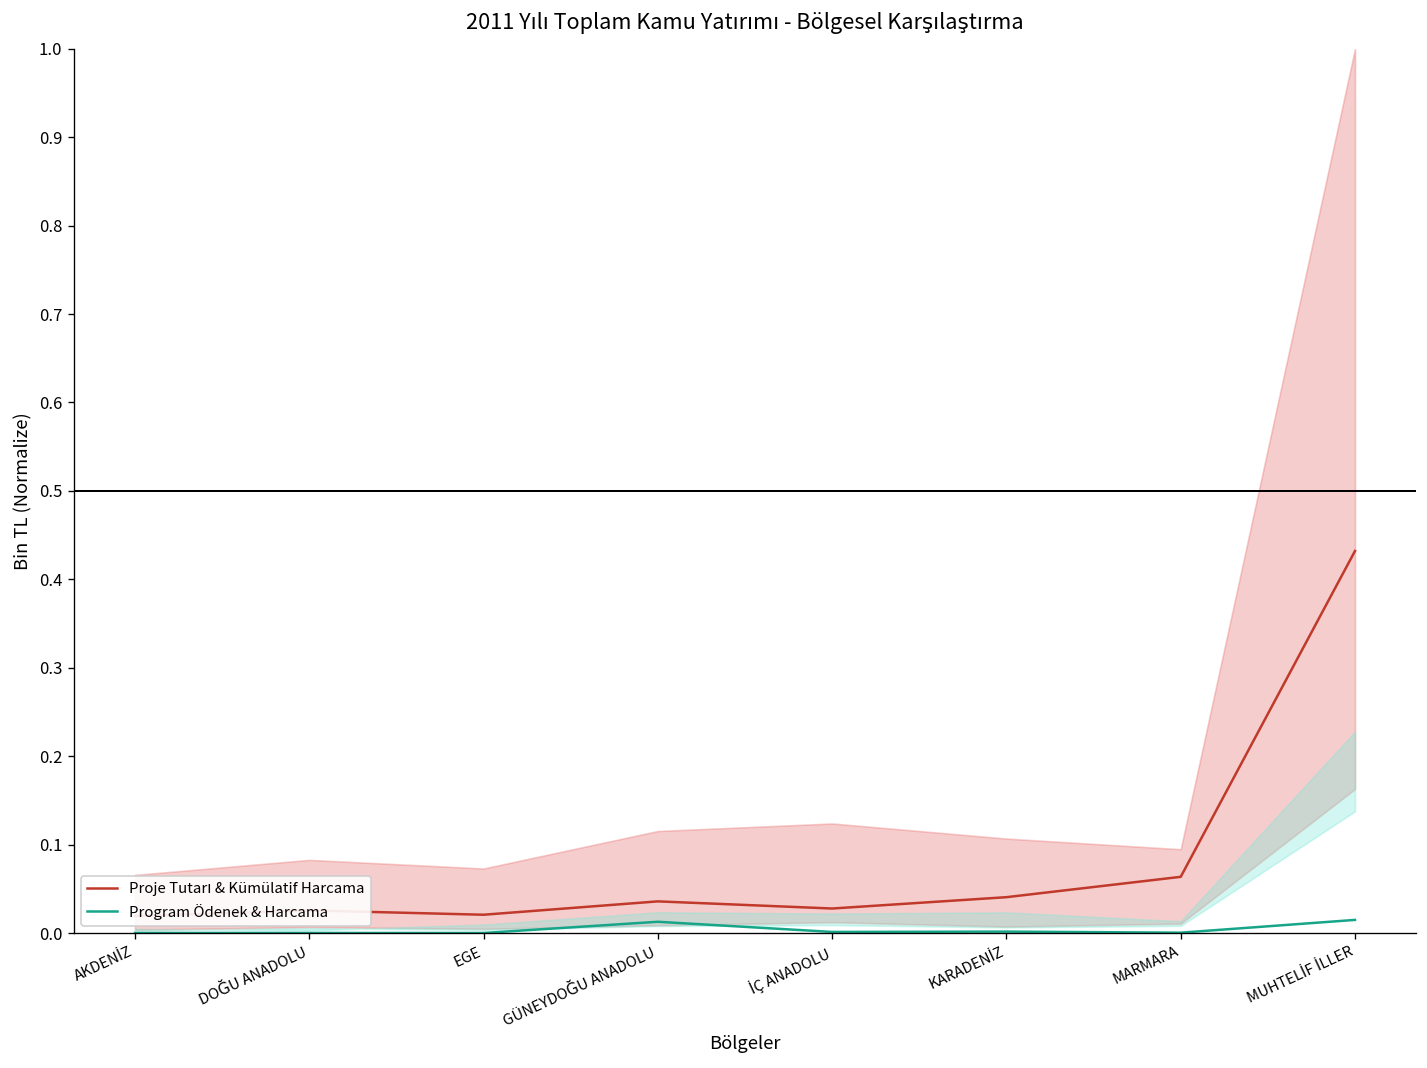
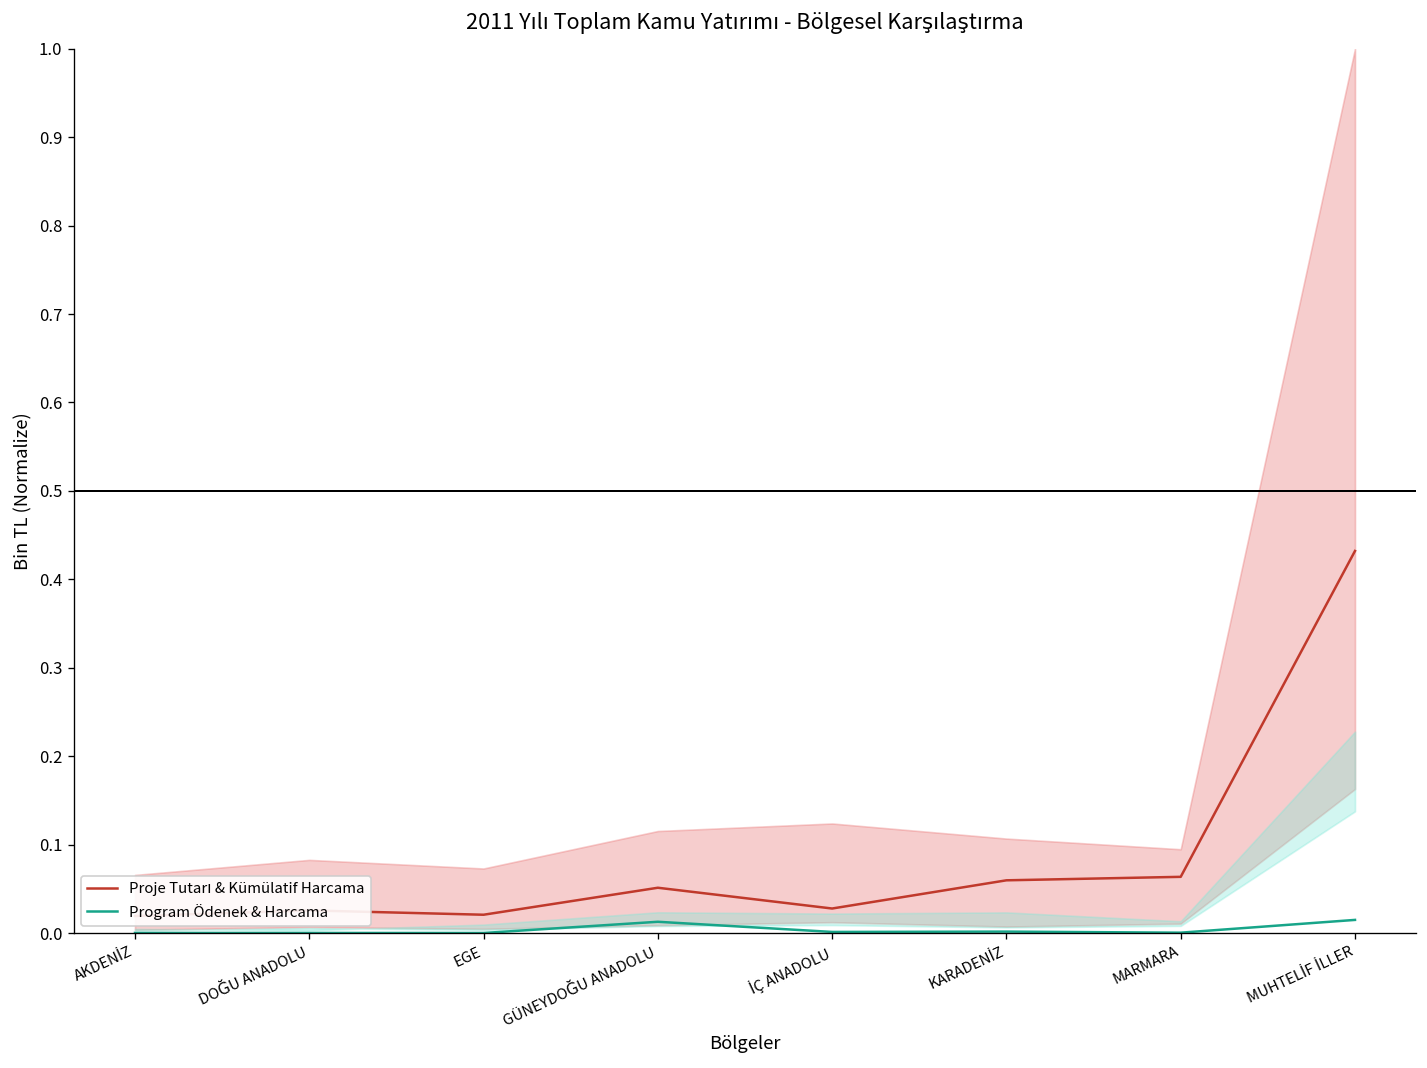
  {
    "Proje Tutarı & Kümülatif Harcama": {
      "EGE": 0.02,
-     "GÜNEYDOĞU ANADOLU": 0.04,
+     "GÜNEYDOĞU ANADOLU": 0.05,
      "İÇ ANADOLU": 0.03,
-     "KARADENİZ": 0.04,
+     "KARADENİZ": 0.06,
      "MARMARA": 0.06,
      "MUHTELİF İLLER": 0.43
    },
    "Program Ödenek & Harcama": {
      "AKDENİZ": 0.00,
      "DOĞU ANADOLU": 0.00,
      "EGE": 0.00,
      "GÜNEYDOĞU ANADOLU": 0.01,
      "İÇ ANADOLU": 0.00,
      "KARADENİZ": 0.00,
      "MARMARA": 0.00,
      "MUHTELİF İLLER": 0.01
    }
  }
